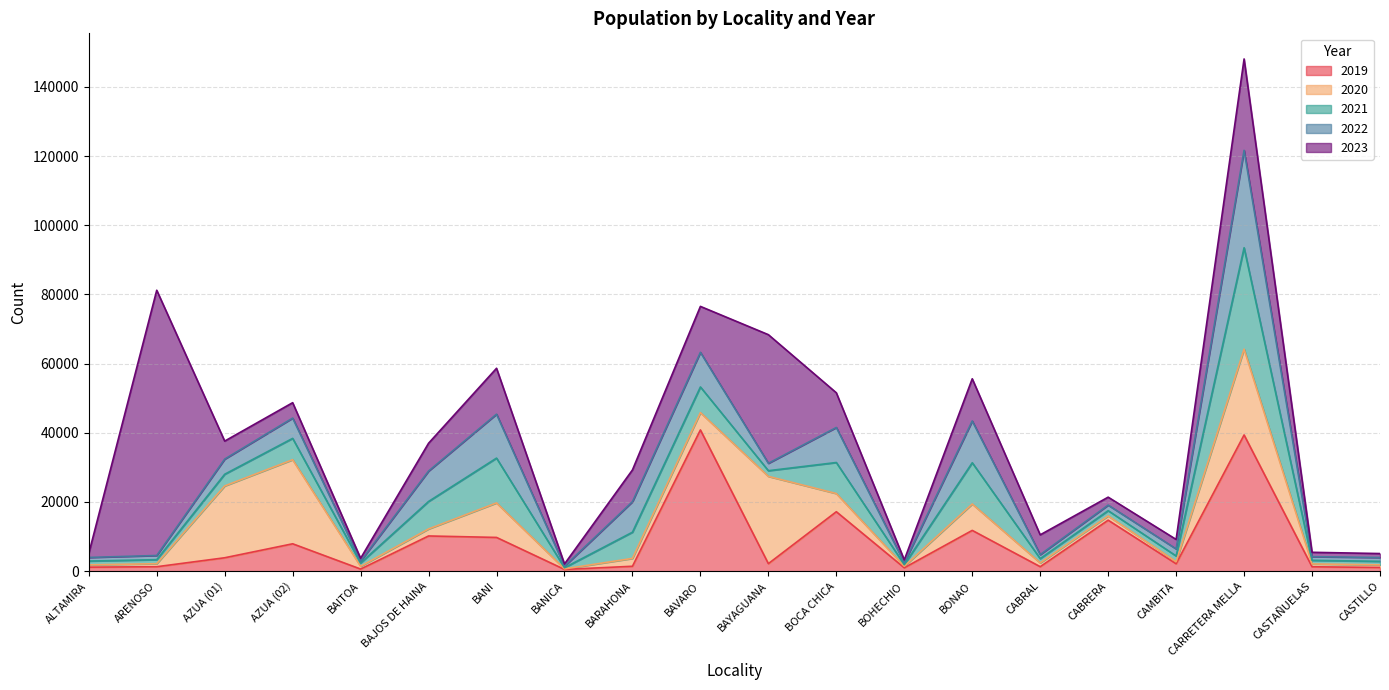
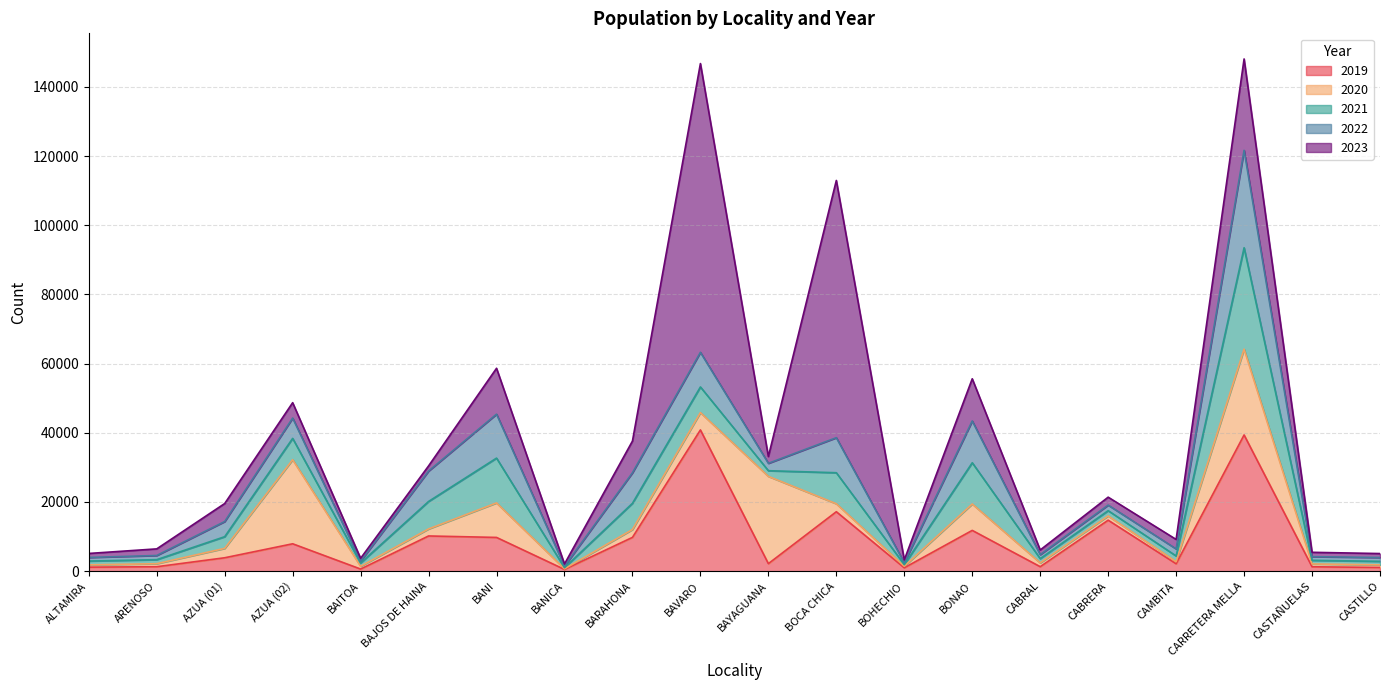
  {
    "2019": {
      "ARENOSO": 1000,
      "AZUA (01)": 4000,
      "AZUA (02)": 8000,
      "BAITOA": 1000,
      "BAJOS DE HAINA": 10000,
      "BANI": 10000,
-     "BARAHONA": 1000,
+     "BARAHONA": 10000,
      "BAVARO": 41000,
      "BAYAGUANA": 2000,
      "BOCA CHICA": 17000,
      "BONAO": 12000,
      "CABRAL": 1000,
      "CABRERA": 15000,
      "CARRETERA MELLA": 39000,
      "CASTAÑUELAS": 1000
    },
    "2020": {
      "ARENOSO": 1000,
-     "AZUA (01)": 21000,
+     "AZUA (01)": 3000,
      "AZUA (02)": 24000,
      "BAITOA": 1000,
      "BAJOS DE HAINA": 2000,
      "BANI": 10000,
      "BARAHONA": 2000,
      "BAVARO": 5000,
      "BAYAGUANA": 25000,
-     "BOCA CHICA": 5000,
+     "BOCA CHICA": 2000,
      "BONAO": 8000,
      "CABRAL": 1000,
      "CABRERA": 1000,
      "CARRETERA MELLA": 25000,
      "CASTAÑUELAS": 1000
    },
    "2023": {
      "ALTAMIRA": 1000,
-     "ARENOSO": 77000,
+     "ARENOSO": 2000,
      "AZUA (01)": 5000,
      "AZUA (02)": 4000,
      "BAITOA": 1000,
-     "BAJOS DE HAINA": 8000,
+     "BAJOS DE HAINA": 1000,
      "BANI": 13000,
      "BARAHONA": 9000,
-     "BAVARO": 13000,
-     "BAYAGUANA": 37000,
-     "BOCA CHICA": 10000,
+     "BAVARO": 83000,
+     "BAYAGUANA": 2000,
+     "BOCA CHICA": 74000,
      "BOHECHIO": 1000,
      "BONAO": 12000,
-     "CABRAL": 6000,
+     "CABRAL": 1000,
      "CABRERA": 2000,
      "CAMBITA": 3000,
      "CARRETERA MELLA": 26000,
      "CASTAÑUELAS": 1000,
      "CASTILLO": 1000
    }
  }
